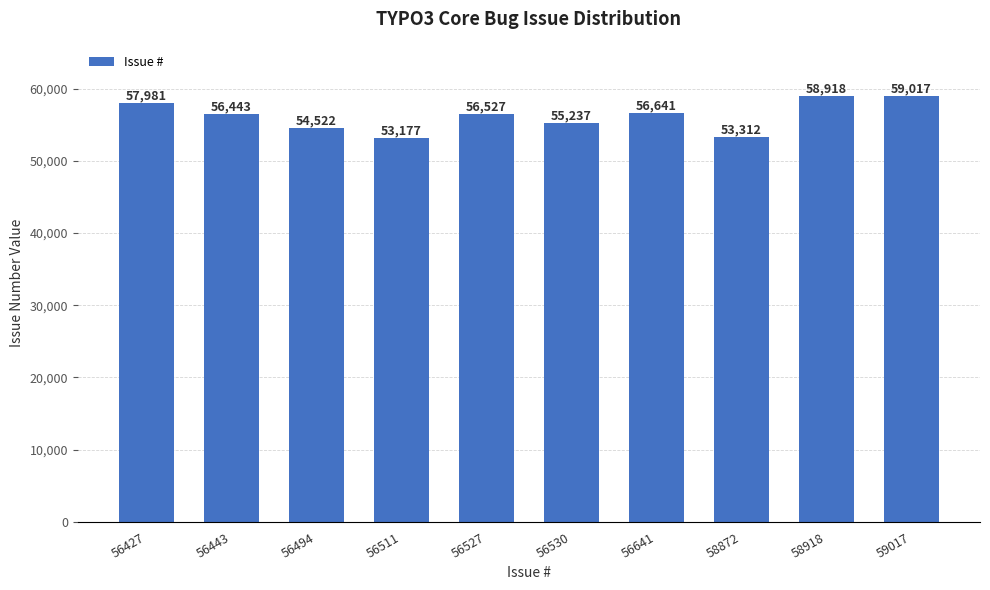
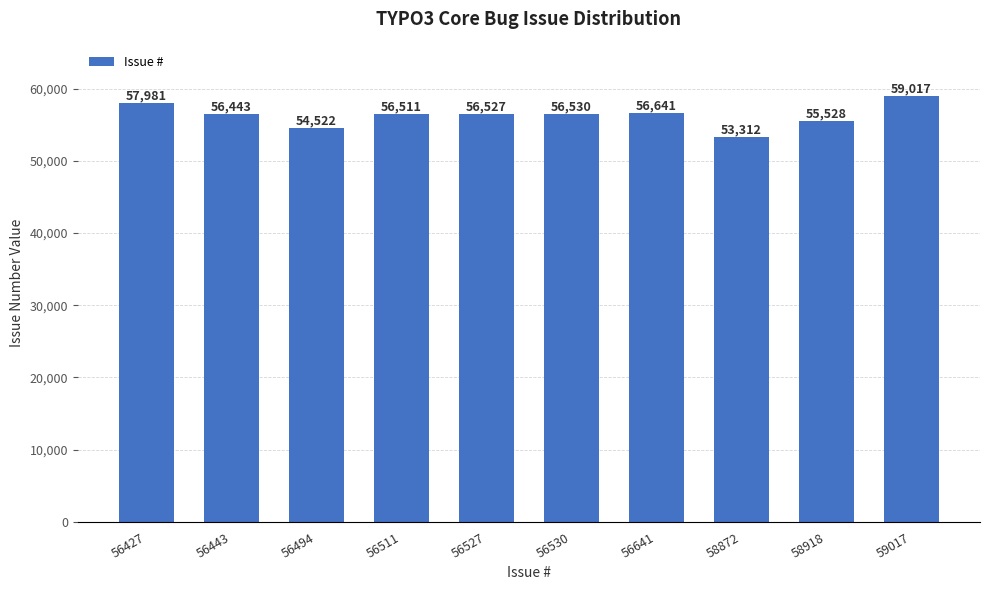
  {
    "56427": "57,981",
    "56443": "56,443",
    "56494": "54,522",
-   "56511": "53,177",
+   "56511": "56,511",
    "56527": "56,527",
-   "56530": "55,237",
+   "56530": "56,530",
    "56641": "56,641",
    "58872": "53,312",
-   "58918": "58,918",
+   "58918": "55,528",
    "59017": "59,017"
  }
